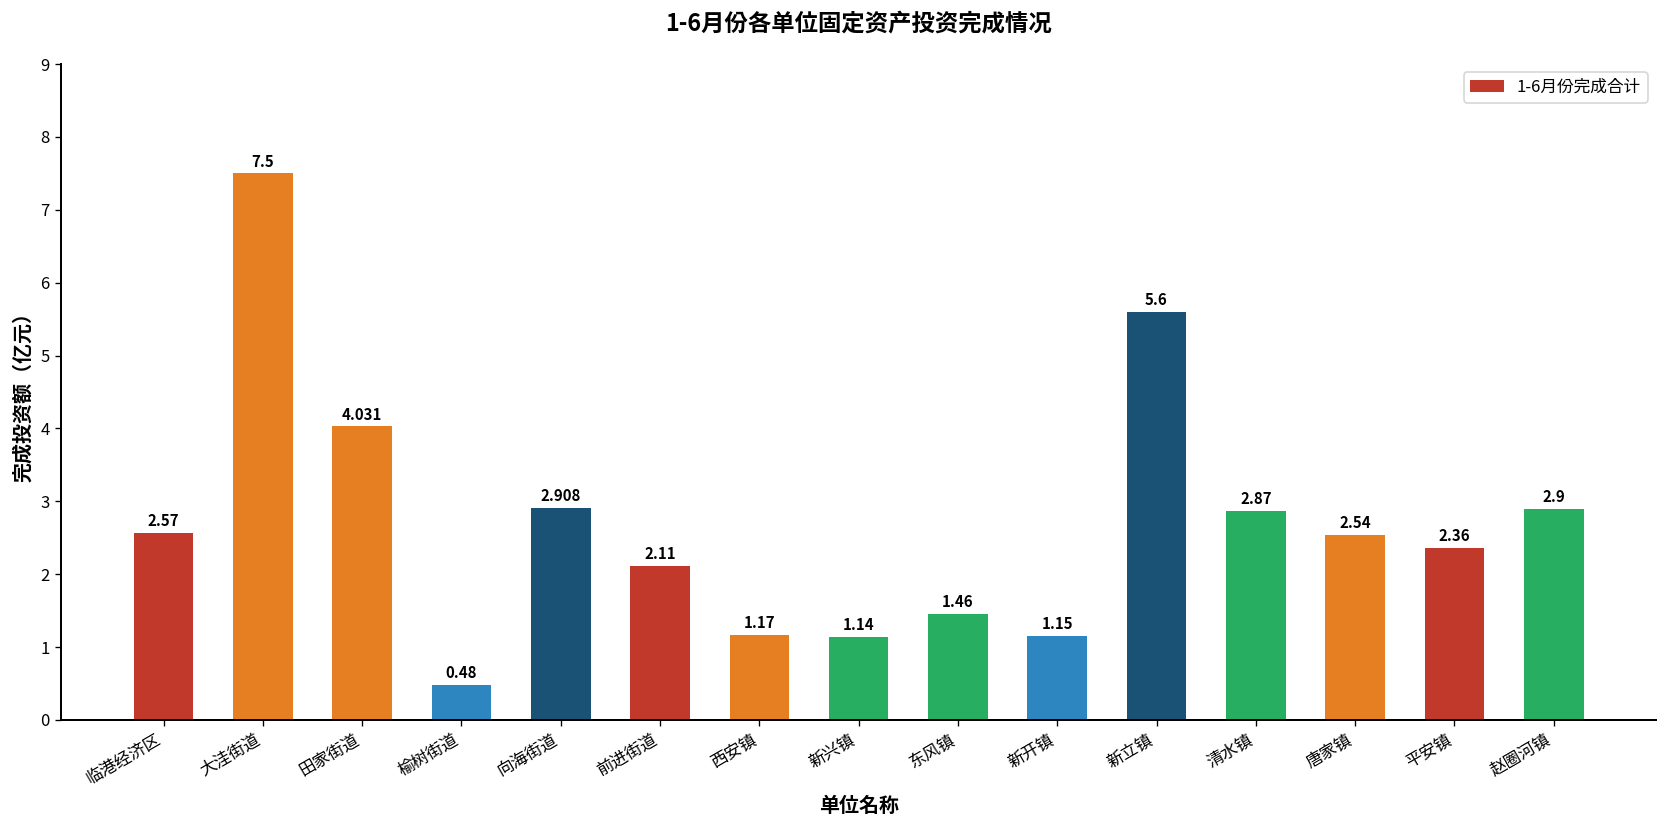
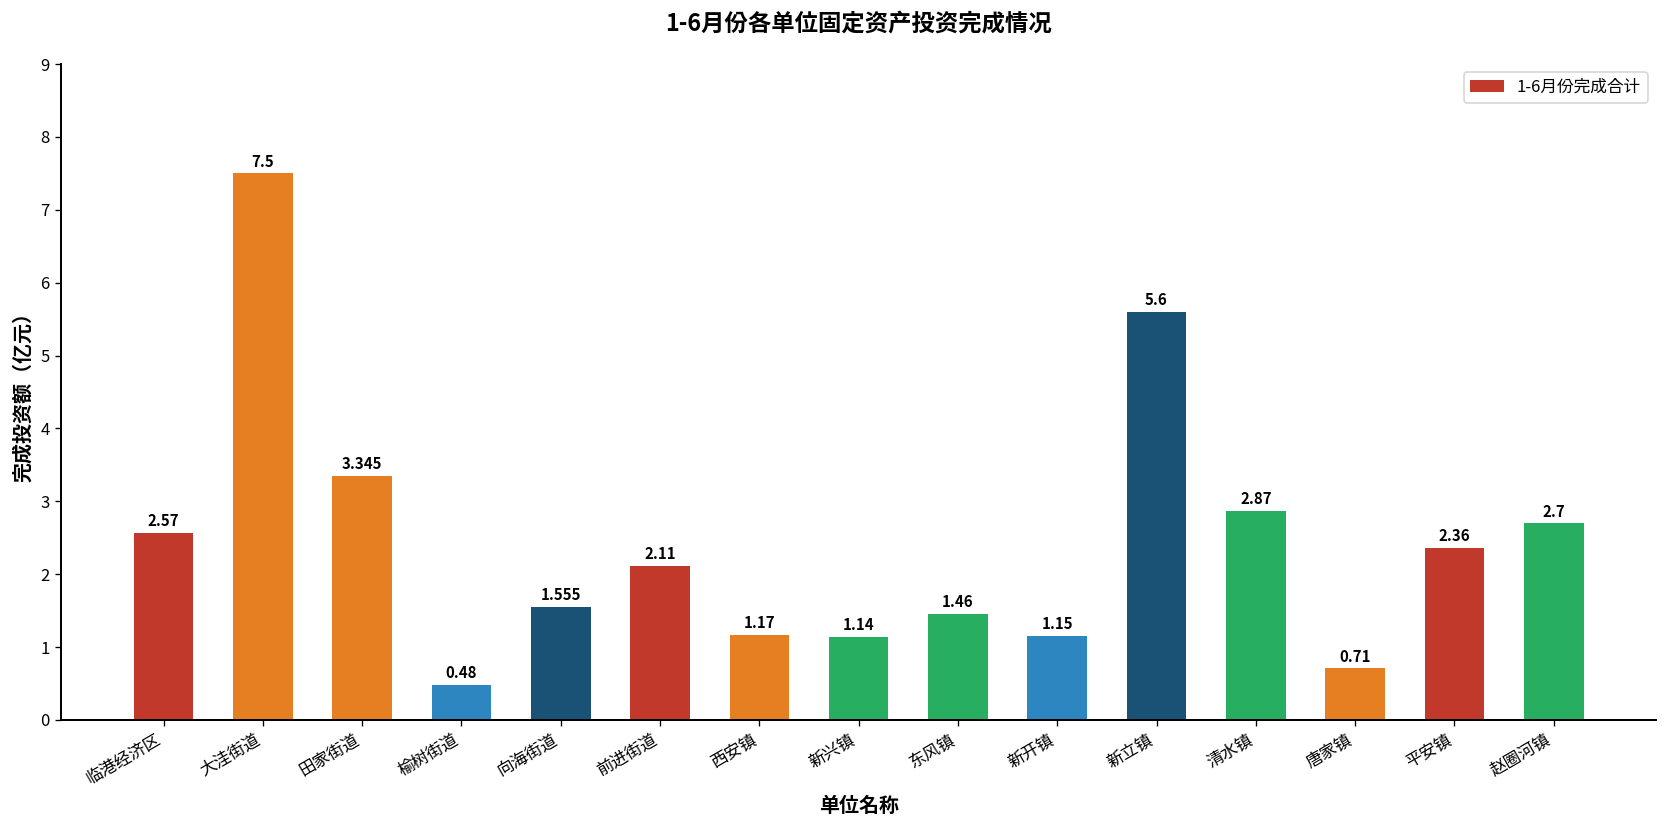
  {
    "临港经济区": 2.57,
    "大洼街道": 7.5,
-   "田家街道": 4.031,
+   "田家街道": 3.345,
    "榆树街道": 0.48,
-   "向海街道": 2.908,
+   "向海街道": 1.555,
    "前进街道": 2.11,
    "西安镇": 1.17,
    "新兴镇": 1.14,
    "东风镇": 1.46,
    "新开镇": 1.15,
    "新立镇": 5.6,
    "清水镇": 2.87,
-   "唐家镇": 2.54,
+   "唐家镇": 0.71,
    "平安镇": 2.36,
-   "赵圈河镇": 2.9
+   "赵圈河镇": 2.7
  }
